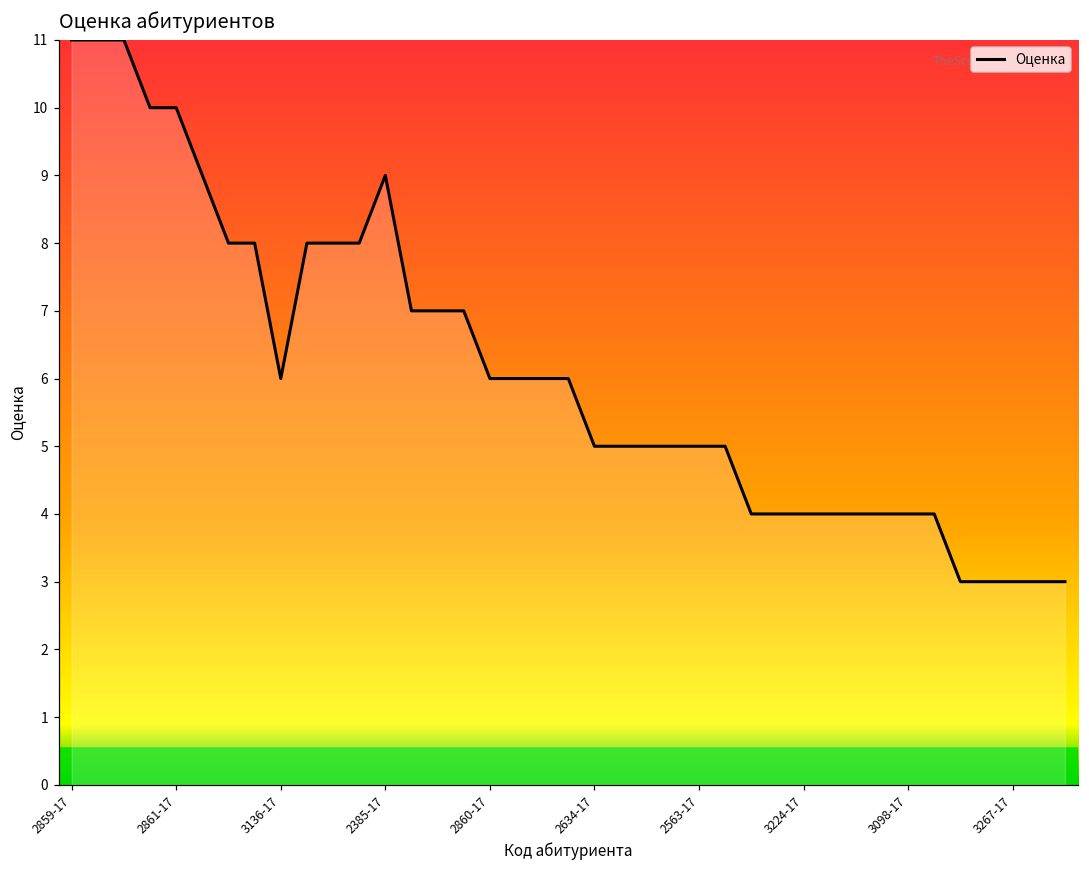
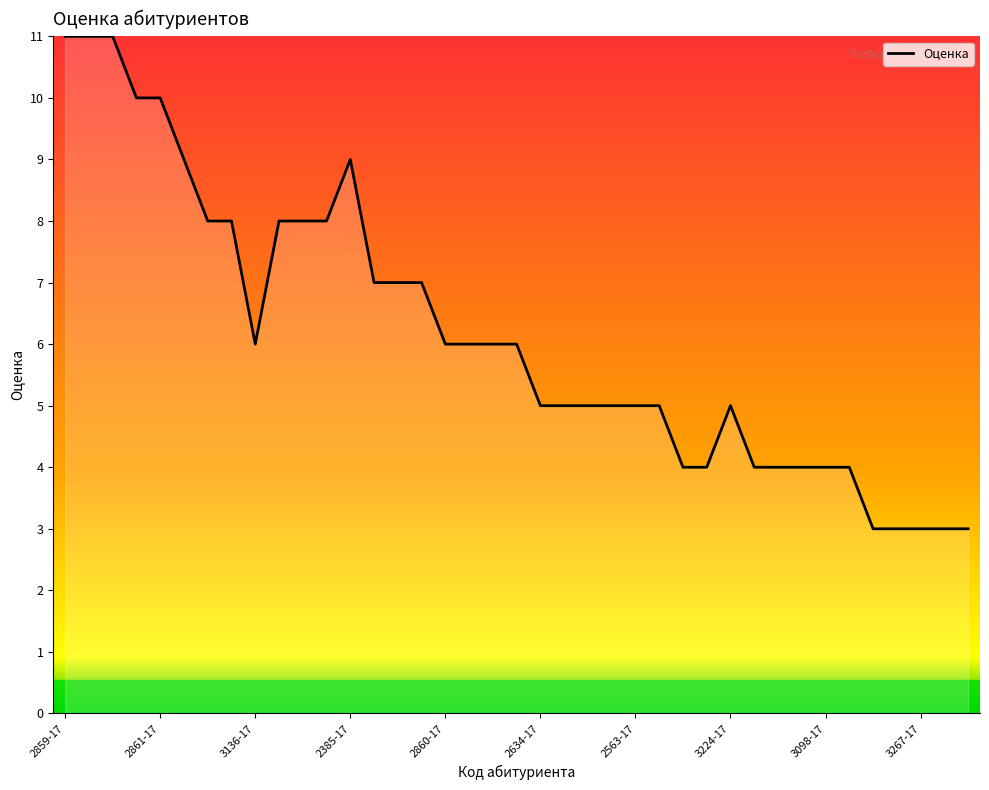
  {
    "2859-17": 11,
    "2861-17": 10,
    "3136-17": 6,
    "2385-17": 9,
    "2860-17": 6,
    "2634-17": 5,
    "2563-17": 5,
-   "3224-17": 4,
+   "3224-17": 5,
    "3098-17": 4,
    "3267-17": 3
  }
